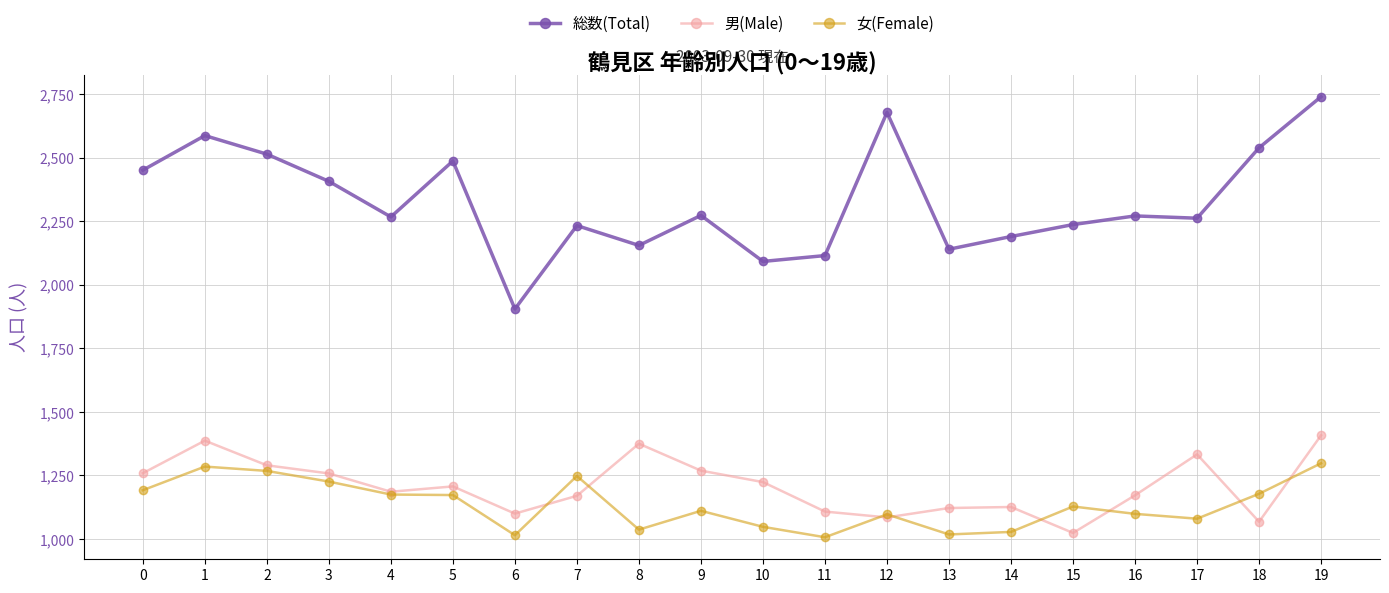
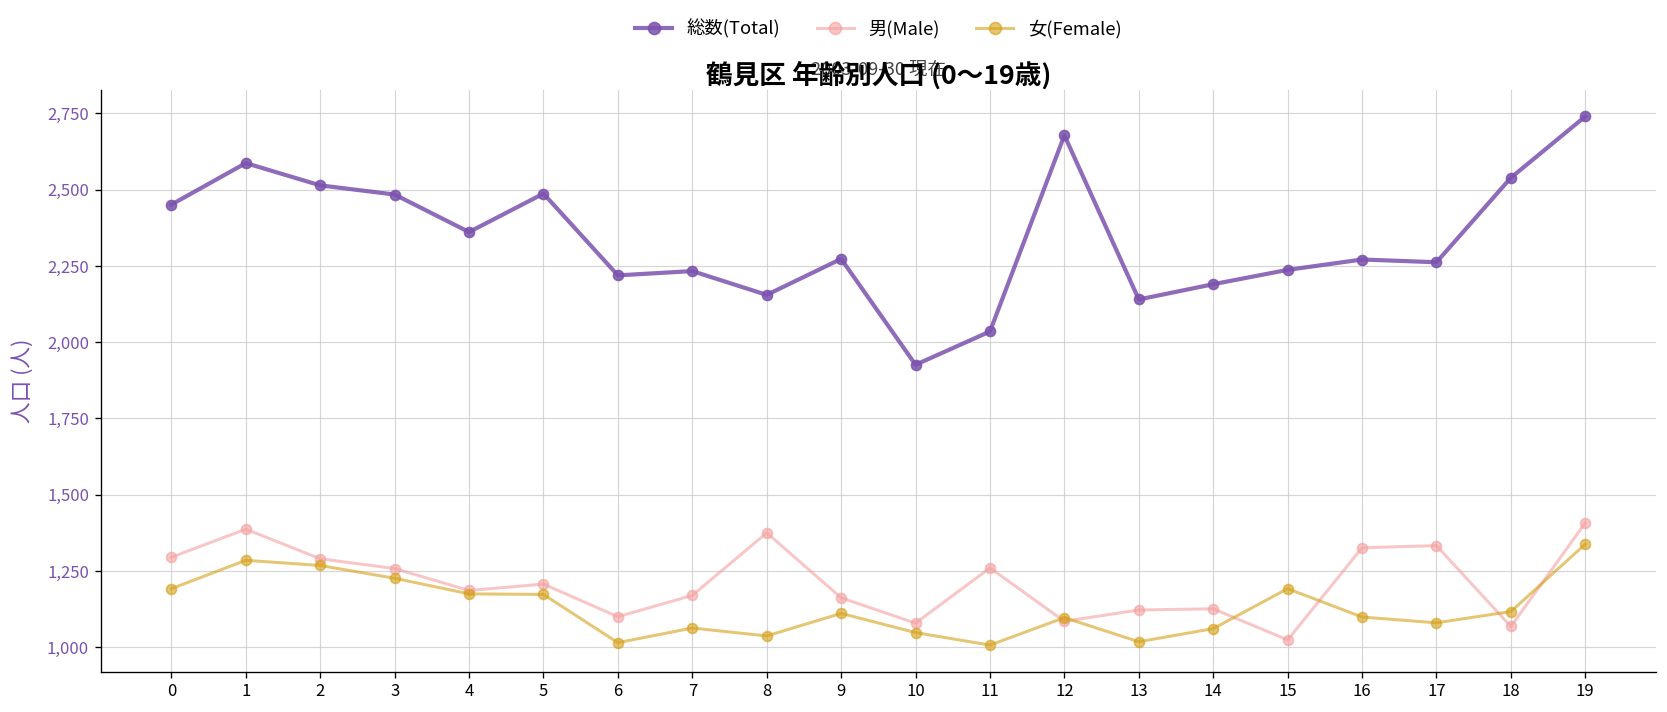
  {
    "総数(Total)": {
      "0": "2,450",
      "1": "2,590",
      "2": "2,510",
-     "3": "2,410",
-     "4": "2,270",
+     "3": "2,480",
+     "4": "2,360",
      "5": "2,490",
-     "6": "1,910",
+     "6": "2,220",
      "7": "2,230",
      "8": "2,160",
      "9": "2,270",
-     "10": "2,090",
-     "11": "2,120",
+     "10": "1,930",
+     "11": "2,040",
      "12": "2,680",
      "13": "2,140",
      "14": "2,190",
      "15": "2,240",
      "16": "2,270",
      "17": "2,260",
      "18": "2,540",
      "19": "2,740"
    },
    "男(Male)": {
-     "0": "1,260",
+     "0": "1,300",
      "1": "1,390",
      "2": "1,290",
      "3": "1,260",
      "4": "1,190",
      "5": "1,210",
      "6": "1,100",
      "7": "1,170",
      "8": "1,380",
-     "9": "1,270",
-     "10": "1,220",
-     "11": "1,110",
+     "9": "1,160",
+     "10": "1,080",
+     "11": "1,260",
      "12": "1,090",
      "13": "1,120",
      "14": "1,130",
      "15": "1,020",
-     "16": "1,170",
+     "16": "1,330",
      "17": "1,330",
      "18": "1,070",
      "19": "1,410"
    },
    "女(Female)": {
      "0": "1,190",
      "1": "1,290",
      "2": "1,270",
      "3": "1,230",
      "4": "1,180",
      "5": "1,170",
      "6": "1,020",
-     "7": "1,250",
+     "7": "1,060",
      "8": "1,040",
      "9": "1,110",
      "10": "1,050",
      "11": "1,010",
      "12": "1,100",
      "13": "1,020",
-     "14": "1,030",
-     "15": "1,130",
+     "14": "1,060",
+     "15": "1,190",
      "16": "1,100",
      "17": "1,080",
-     "18": "1,180",
-     "19": "1,300"
+     "18": "1,120",
+     "19": "1,340"
    }
  }
